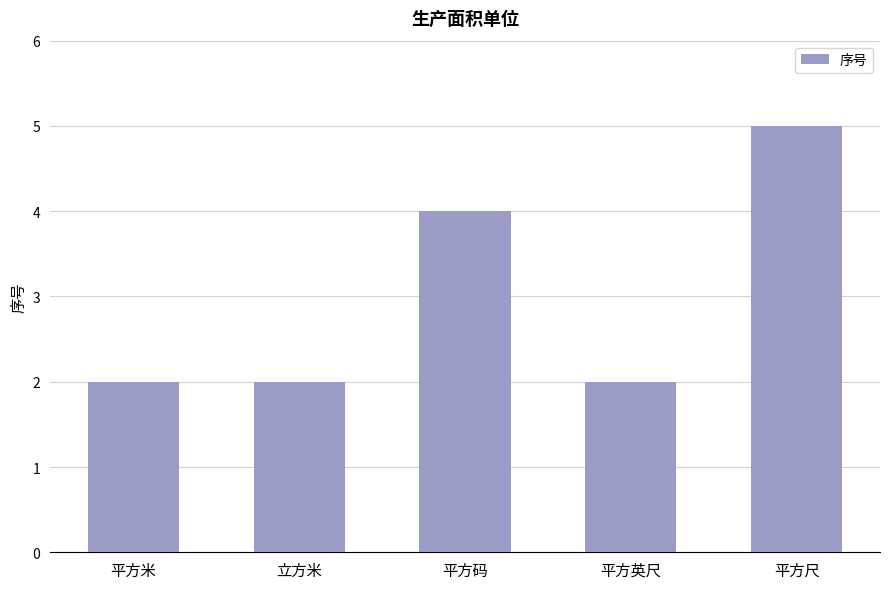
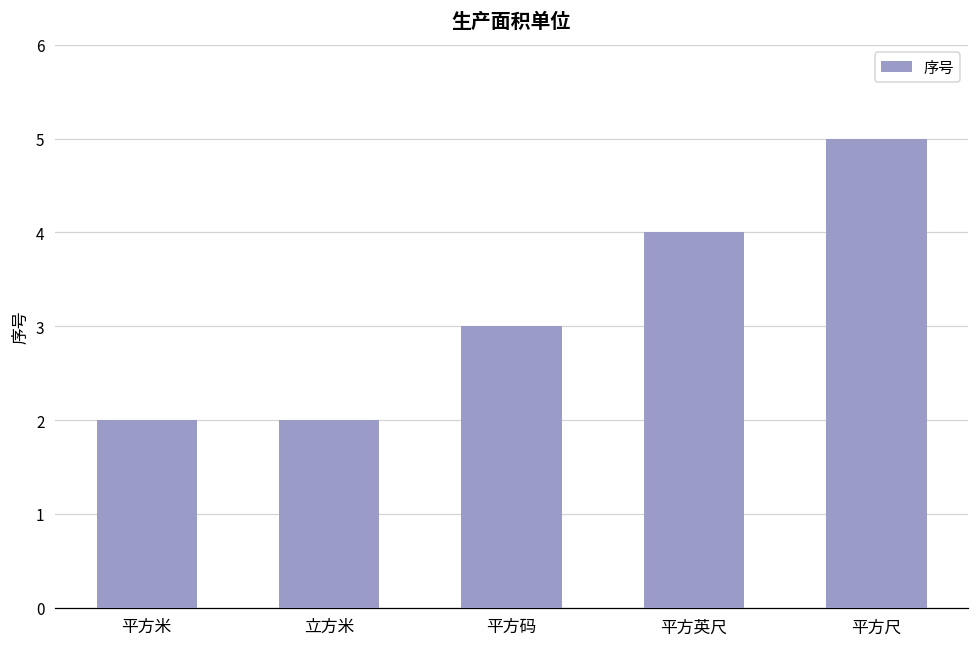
  {
    "平方米": 2,
    "立方米": 2,
-   "平方码": 4,
-   "平方英尺": 2,
+   "平方码": 3,
+   "平方英尺": 4,
    "平方尺": 5
  }
